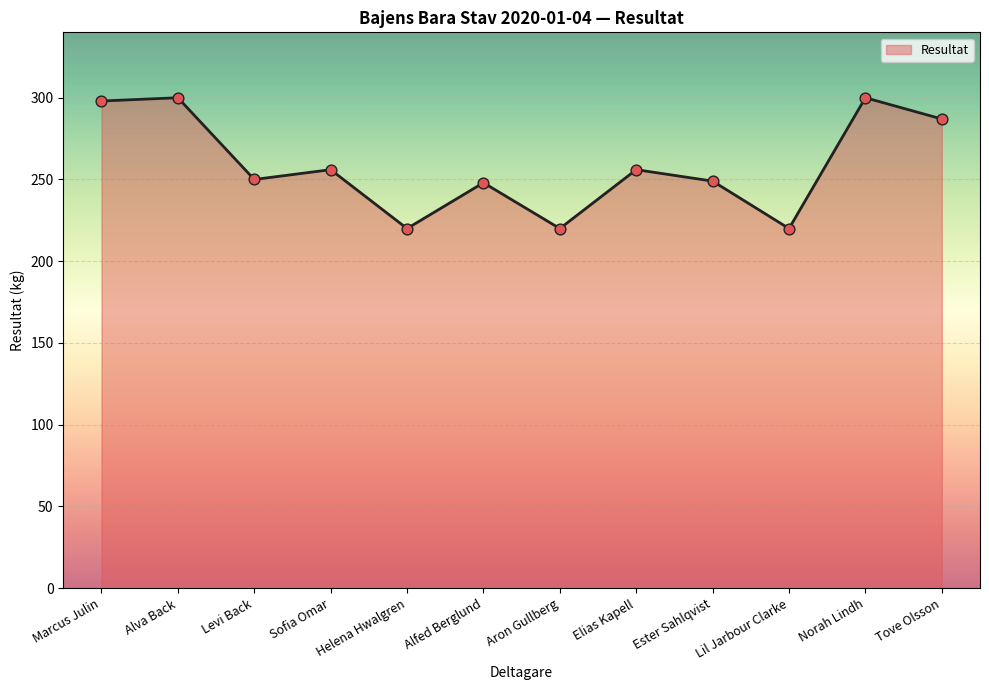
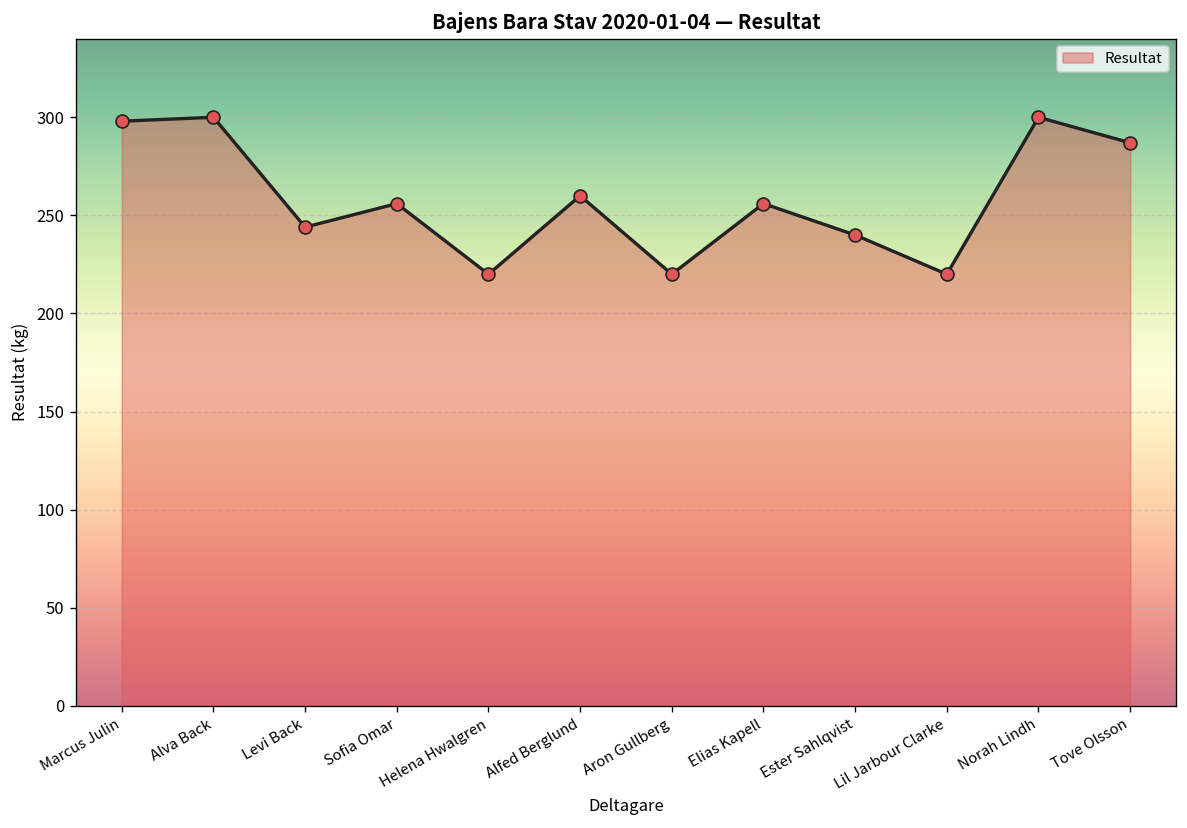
  {
    "Marcus Julin": 298,
    "Alva Back": 300,
-   "Levi Back": 250,
+   "Levi Back": 244,
    "Sofia Omar": 256,
    "Helena Hwalgren": 220,
-   "Alfed Berglund": 248,
+   "Alfed Berglund": 260,
    "Aron Gullberg": 220,
    "Elias Kapell": 256,
-   "Ester Sahlqvist": 249,
+   "Ester Sahlqvist": 240,
    "Lil Jarbour Clarke": 220,
    "Norah Lindh": 300,
    "Tove Olsson": 287
  }
